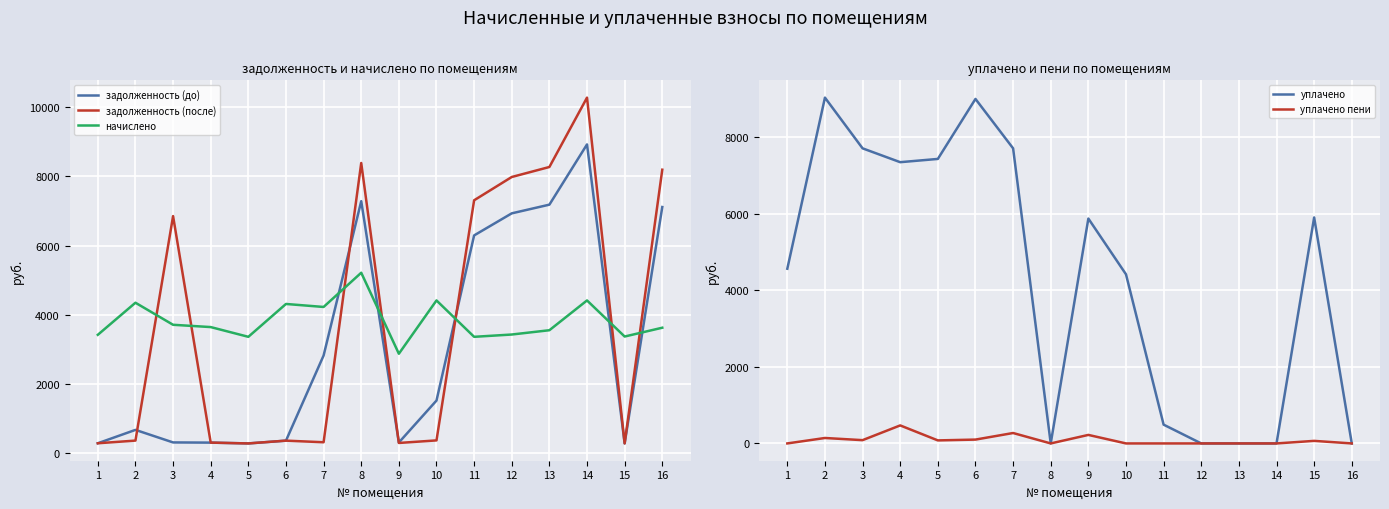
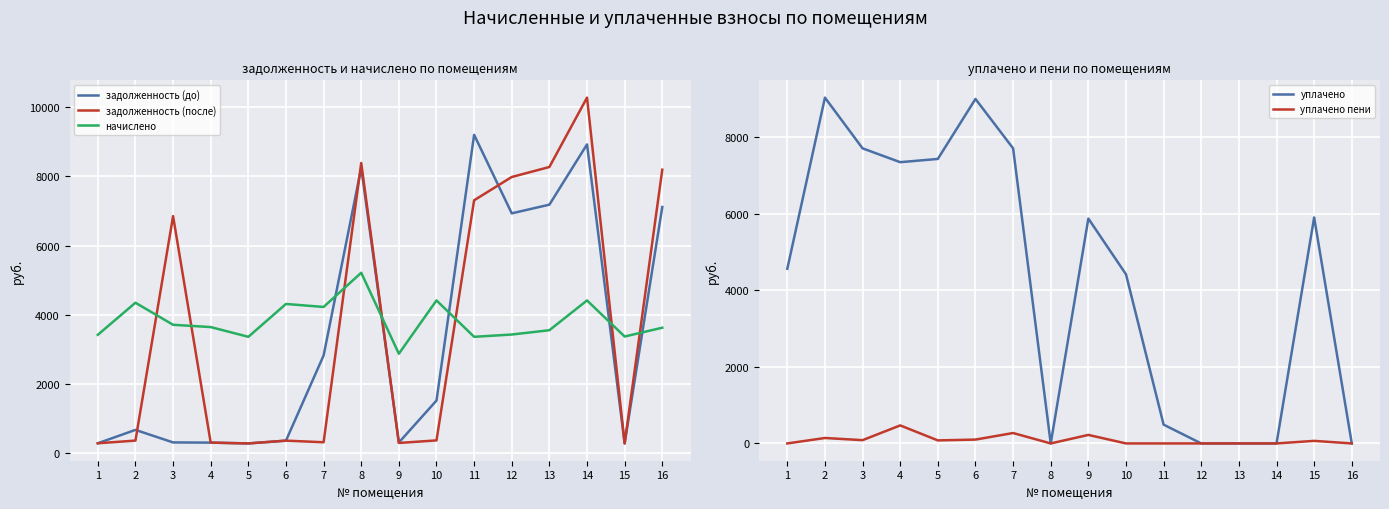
  {
    "задолженность и начислено по помещениям": {
      "задолженность (до)": {
        "2": 700,
        "3": 300,
        "7": 2800,
-       "8": 7300,
+       "8": 8200,
        "10": 1500,
-       "11": 6300,
+       "11": 9200,
        "12": 6900,
        "13": 7200,
        "14": 8900,
        "16": 7100
      },
      "задолженность (после)": {
        "2": 400,
        "3": 6900,
        "7": 300,
        "8": 8400,
        "10": 400,
        "11": 7300,
        "12": 8000,
        "13": 8300,
        "14": 10300,
        "16": 8200
      },
      "начислено": {
        "1": 3400,
        "2": 4300,
        "3": 3700,
        "4": 3600,
        "5": 3400,
        "6": 4300,
        "7": 4200,
        "8": 5200,
        "9": 2900,
        "10": 4400,
        "11": 3400,
        "12": 3400,
        "13": 3600,
        "14": 4400,
        "15": 3400,
        "16": 3600
      }
    },
    "уплачено и пени по помещениям": {
      "уплачено": {
        "1": 4600,
        "2": 9000,
        "3": 7700,
        "4": 7300,
        "5": 7400,
        "6": 9000,
        "7": 7700,
        "9": 5900,
        "10": 4400,
        "11": 500,
        "15": 5900
      },
      "уплачено пени": {
        "1": 0,
        "2": 100,
        "3": 100,
        "4": 500,
        "5": 100,
        "6": 100,
        "7": 300,
        "9": 200,
        "10": 0,
        "11": 0,
        "15": 100
      }
    }
  }
